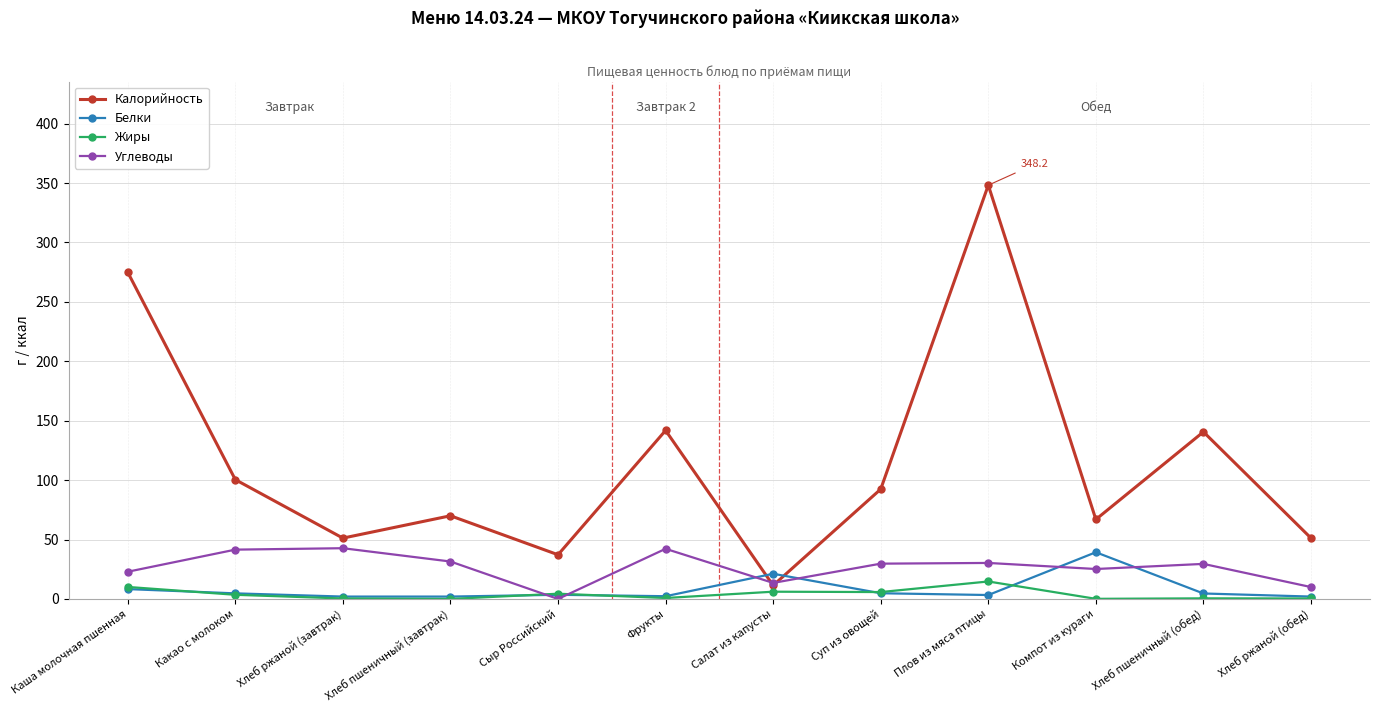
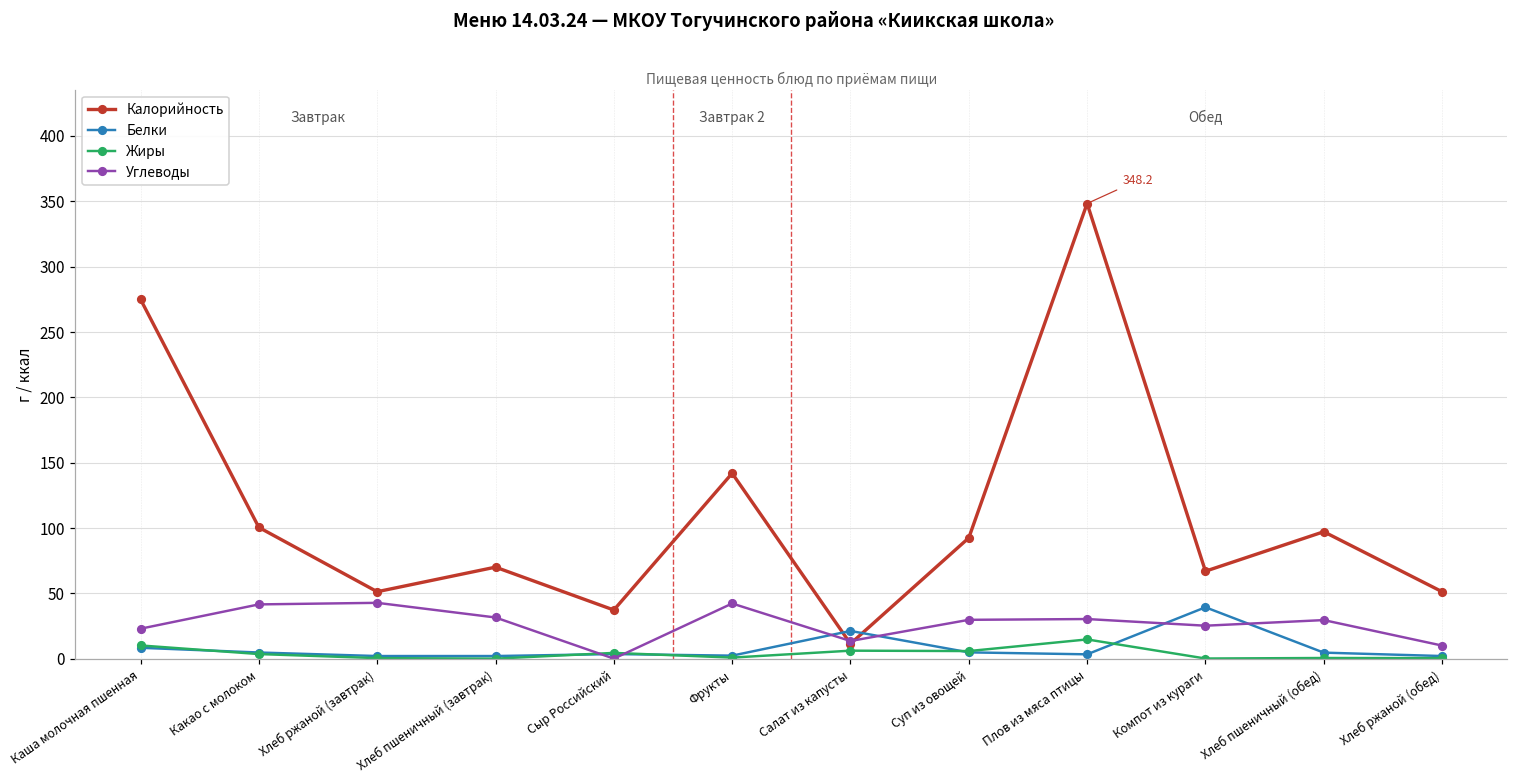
  {
    "Калорийность": {
      "Каша молочная пшенная": 275,
      "Какао с молоком": 100,
      "Хлеб ржаной (завтрак)": 51,
      "Хлеб пшеничный (завтрак)": 70,
      "Сыр Российский": 37,
      "Фрукты": 142,
      "Суп из овощей": 92,
      "Компот из кураги": 67,
-     "Хлеб пшеничный (обед)": 141,
+     "Хлеб пшеничный (обед)": 97,
      "Хлеб ржаной (обед)": 51
    },
    "Белки": {
      "Салат из капусты": 21,
      "Плов из мяса птицы": 3,
      "Компот из кураги": 39,
      "Хлеб пшеничный (обед)": 5
    },
    "Жиры": {
      "Салат из капусты": 6,
      "Плов из мяса птицы": 15,
      "Компот из кураги": 0,
      "Хлеб пшеничный (обед)": 1
    },
    "Углеводы": {
      "Каша молочная пшенная": 23,
      "Какао с молоком": 42,
      "Хлеб ржаной (завтрак)": 43,
      "Хлеб пшеничный (завтрак)": 32,
      "Сыр Российский": 0,
      "Фрукты": 42,
      "Суп из овощей": 30,
      "Плов из мяса птицы": 30,
      "Компот из кураги": 25,
      "Хлеб пшеничный (обед)": 30,
      "Хлеб ржаной (обед)": 10
    }
  }
